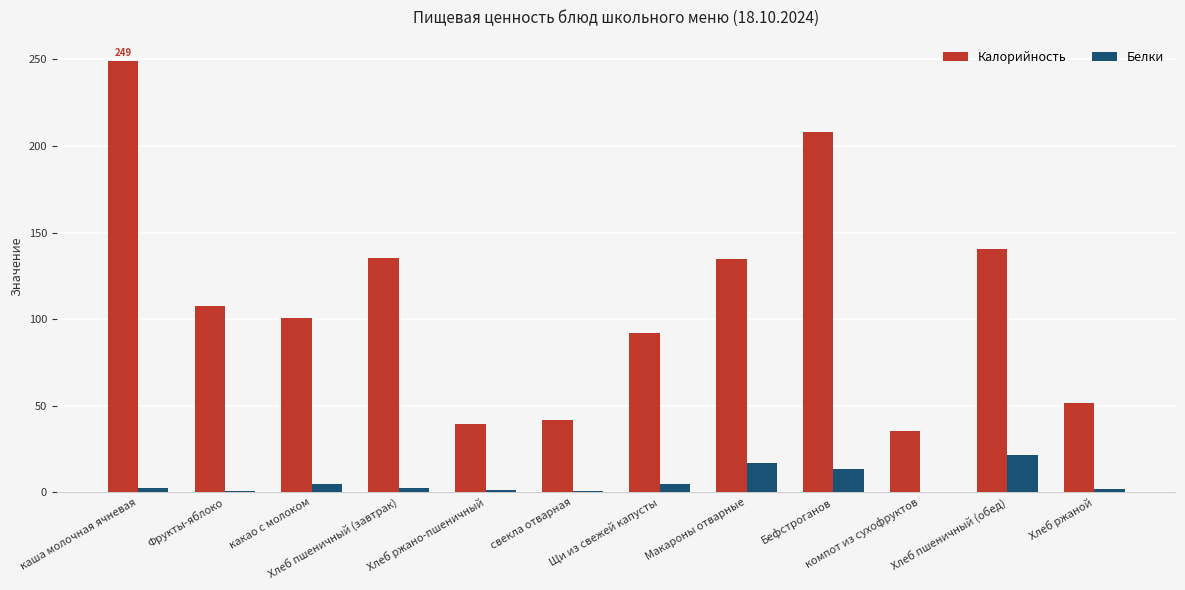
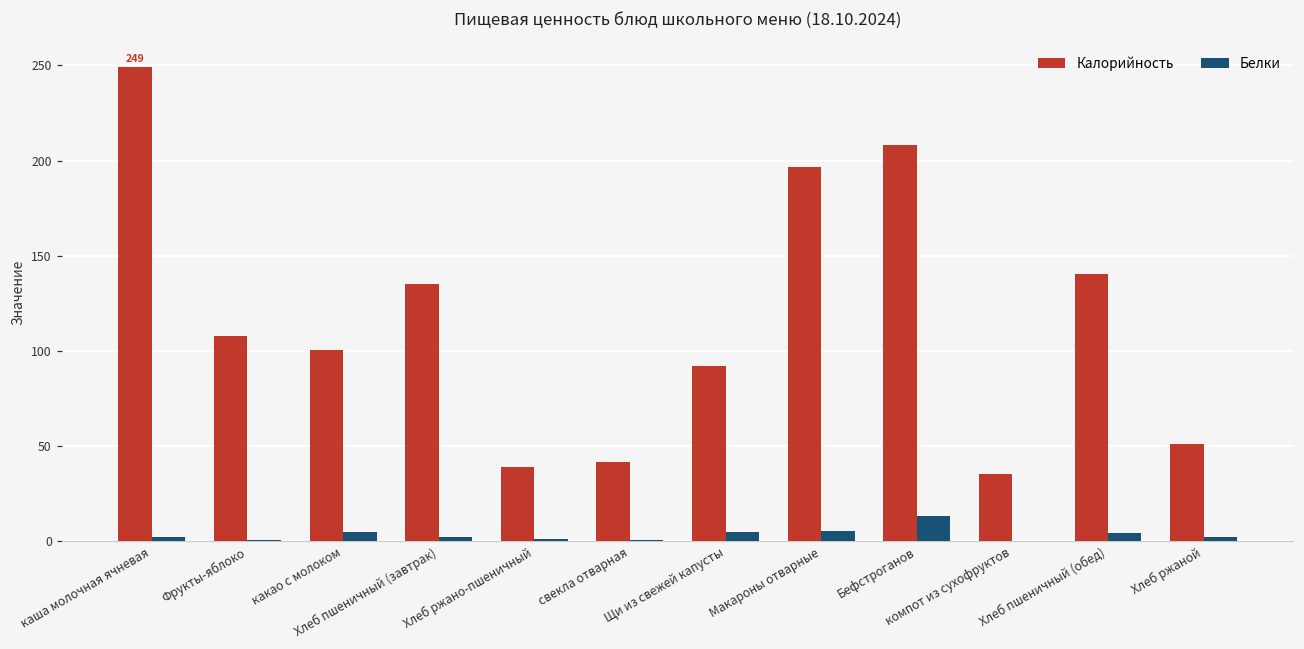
  {
    "Калорийность": {
      "Фрукты-яблоко": 108,
      "какао с молоком": 100,
      "Хлеб пшеничный (завтрак)": 135,
      "Хлеб ржано-пшеничный": 39,
      "свекла отварная": 42,
      "Щи из свежей капусты": 92,
-     "Макароны отварные": 135,
+     "Макароны отварные": 197,
      "Бефстроганов": 208,
      "компот из сухофруктов": 36,
      "Хлеб пшеничный (обед)": 141,
      "Хлеб ржаной": 51
    },
    "Белки": {
      "каша молочная ячневая": 2,
      "какао с молоком": 5,
      "Хлеб пшеничный (завтрак)": 2,
      "Щи из свежей капусты": 5,
-     "Макароны отварные": 17,
+     "Макароны отварные": 5,
      "Бефстроганов": 14,
-     "Хлеб пшеничный (обед)": 21,
+     "Хлеб пшеничный (обед)": 5,
      "Хлеб ржаной": 2
    }
  }
